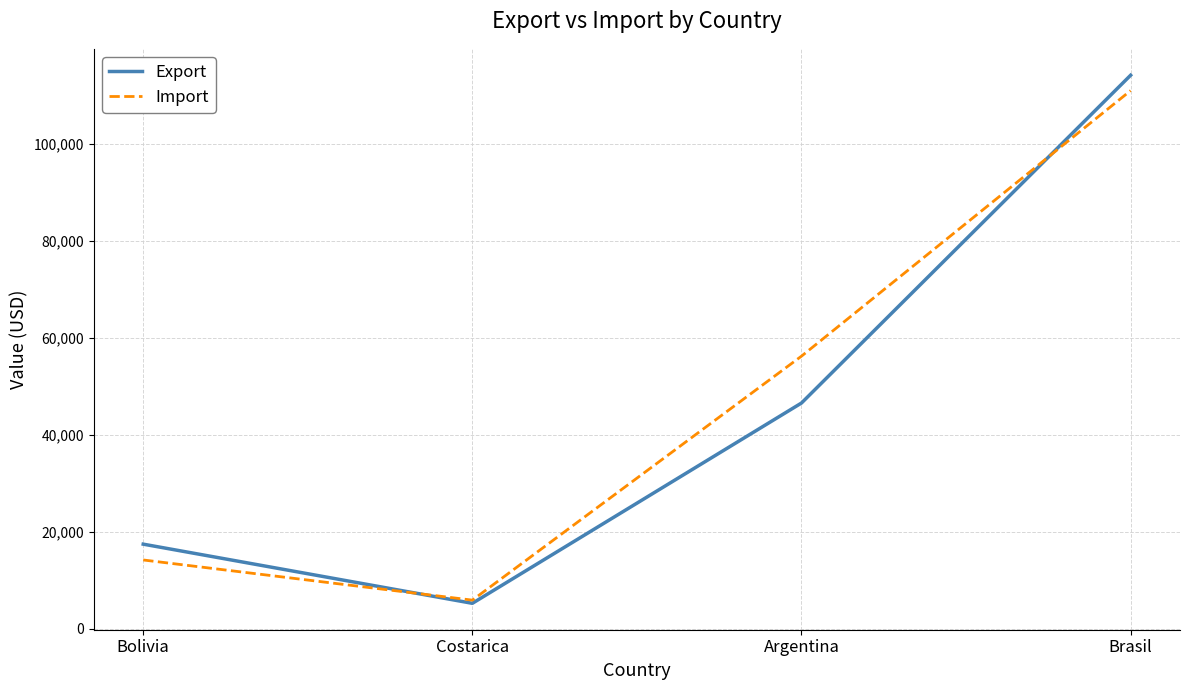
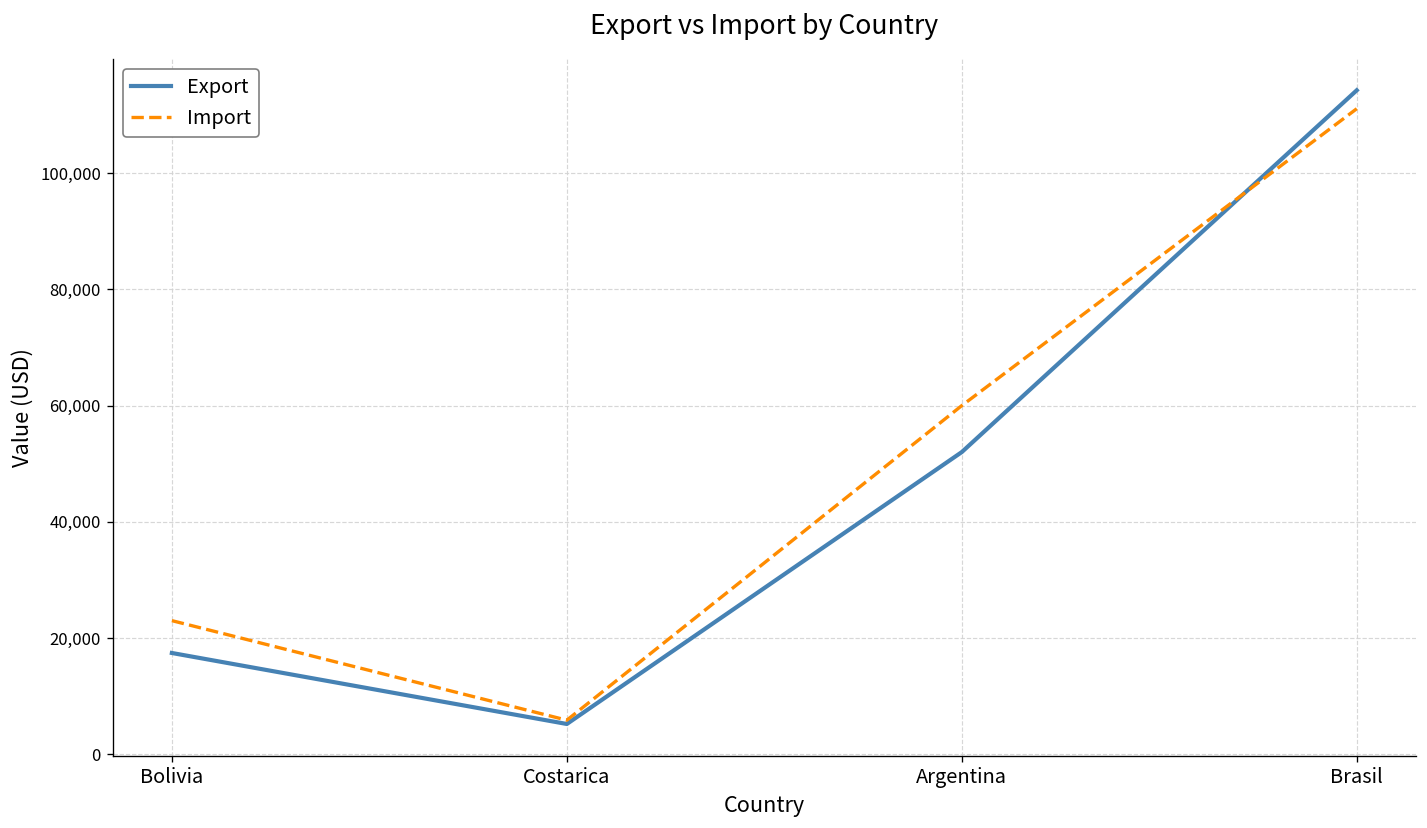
  {
    "Export": {
      "Bolivia": "17,000",
      "Costarica": "5,000",
-     "Argentina": "47,000",
+     "Argentina": "52,000",
      "Brasil": "114,000"
    },
    "Import": {
-     "Bolivia": "14,000",
+     "Bolivia": "23,000",
      "Costarica": "6,000",
-     "Argentina": "56,000",
+     "Argentina": "60,000",
      "Brasil": "111,000"
    }
  }
